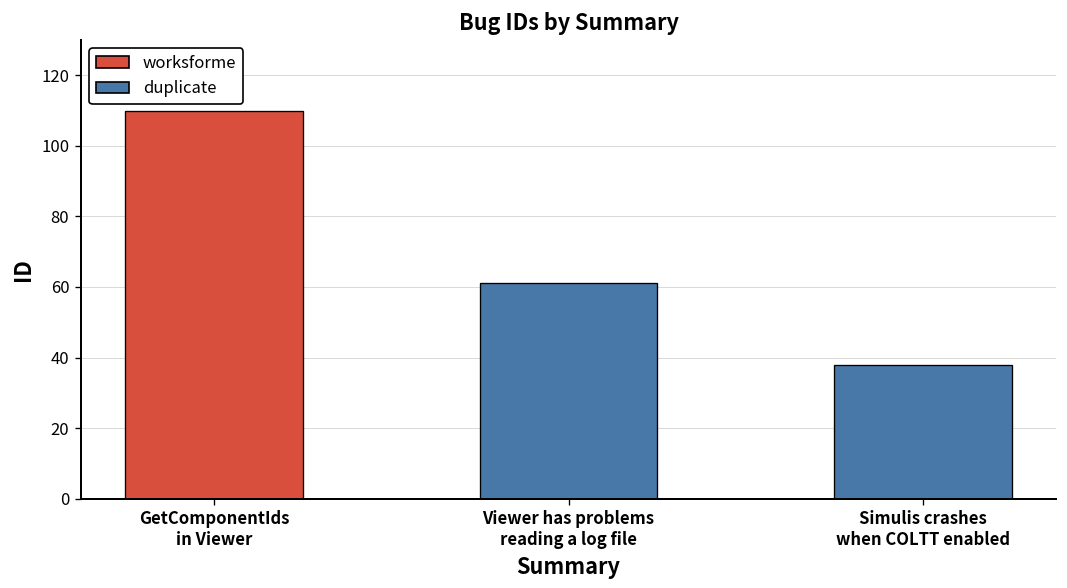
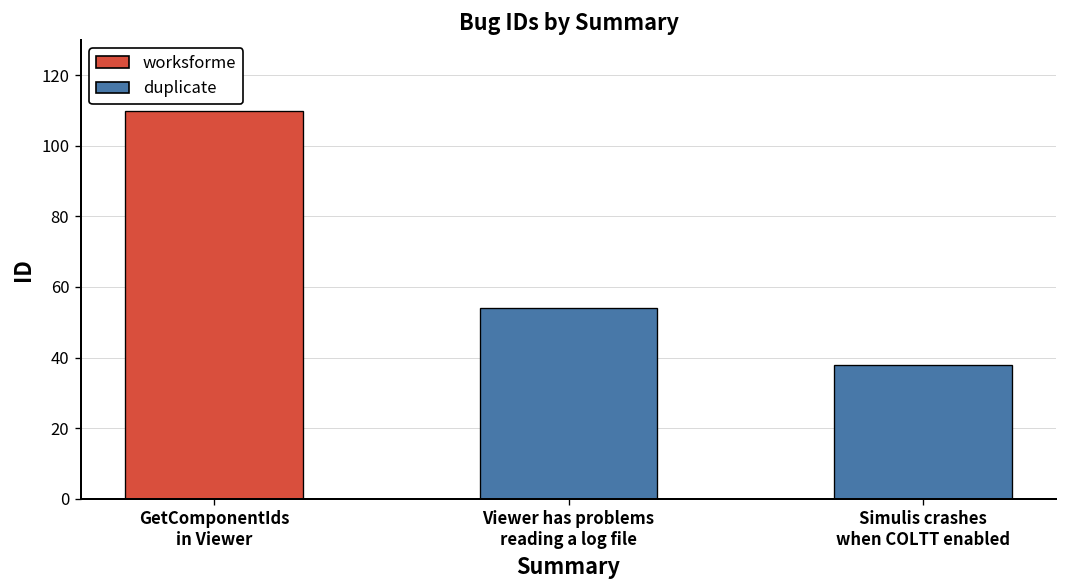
  {
    "GetComponentIds in Viewer": 110,
-   "Viewer has problems reading a log file": 61,
+   "Viewer has problems reading a log file": 54,
    "Simulis crashes when COLTT enabled": 38
  }
